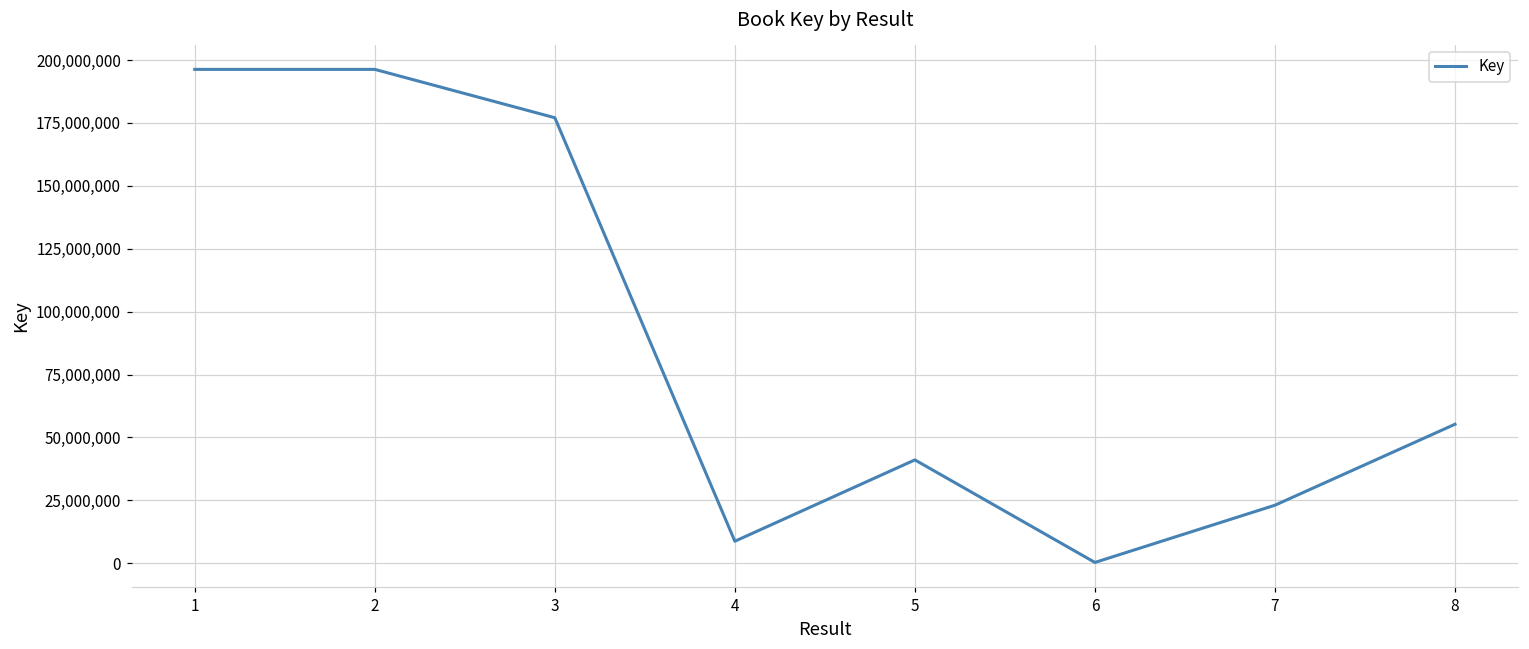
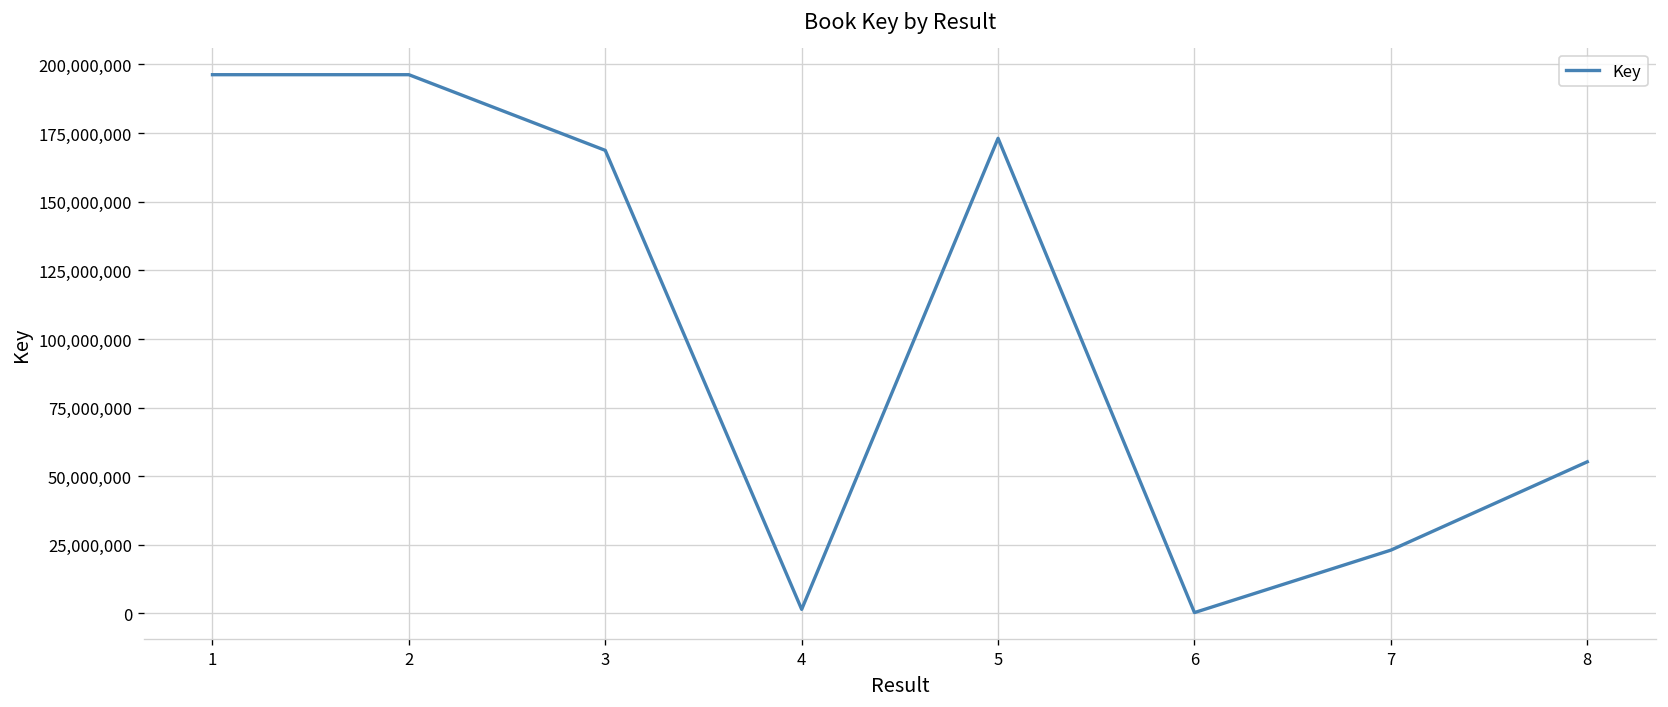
  {
    "1": "196,000,000",
    "2": "196,000,000",
-   "3": "177,000,000",
-   "4": "9,000,000",
-   "5": "41,000,000",
+   "3": "169,000,000",
+   "4": "2,000,000",
+   "5": "173,000,000",
    "6": "0",
    "7": "23,000,000",
    "8": "55,000,000"
  }
